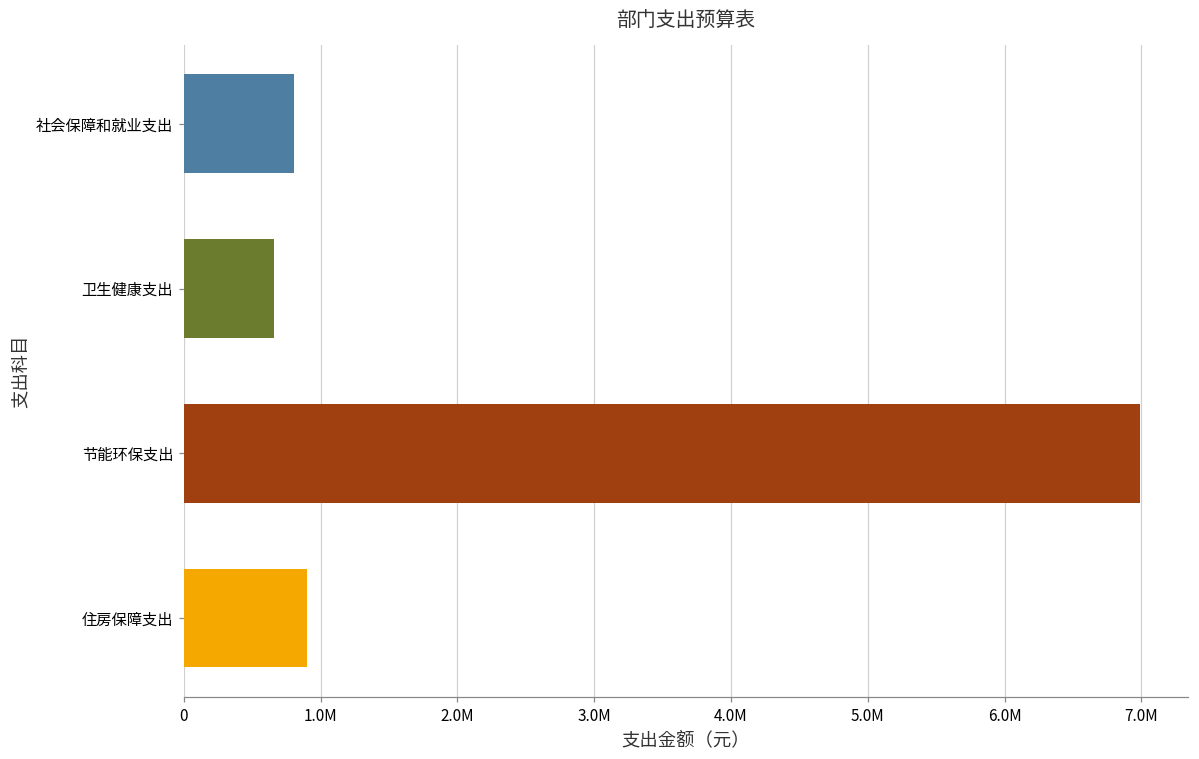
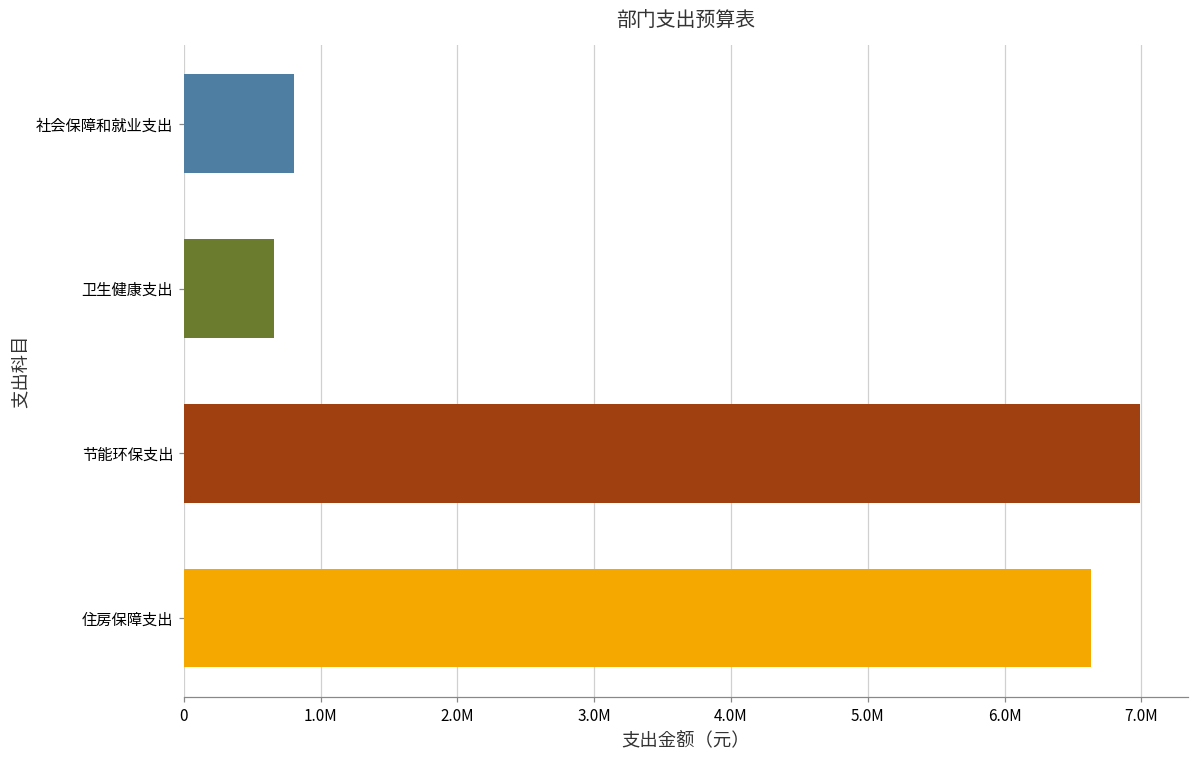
  {
    "社会保障和就业支出": 810000,
    "卫生健康支出": 660000,
    "节能环保支出": 6990000,
-   "住房保障支出": 900000
+   "住房保障支出": 6630000
  }
